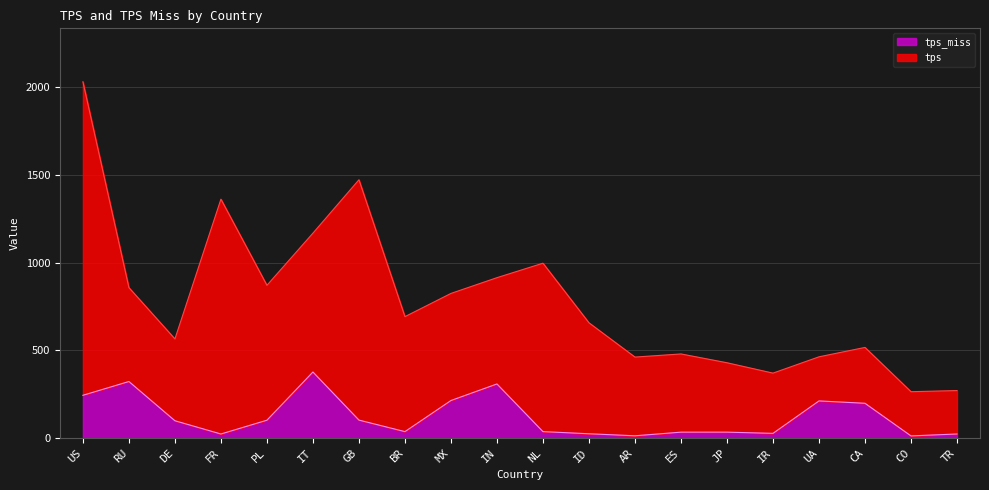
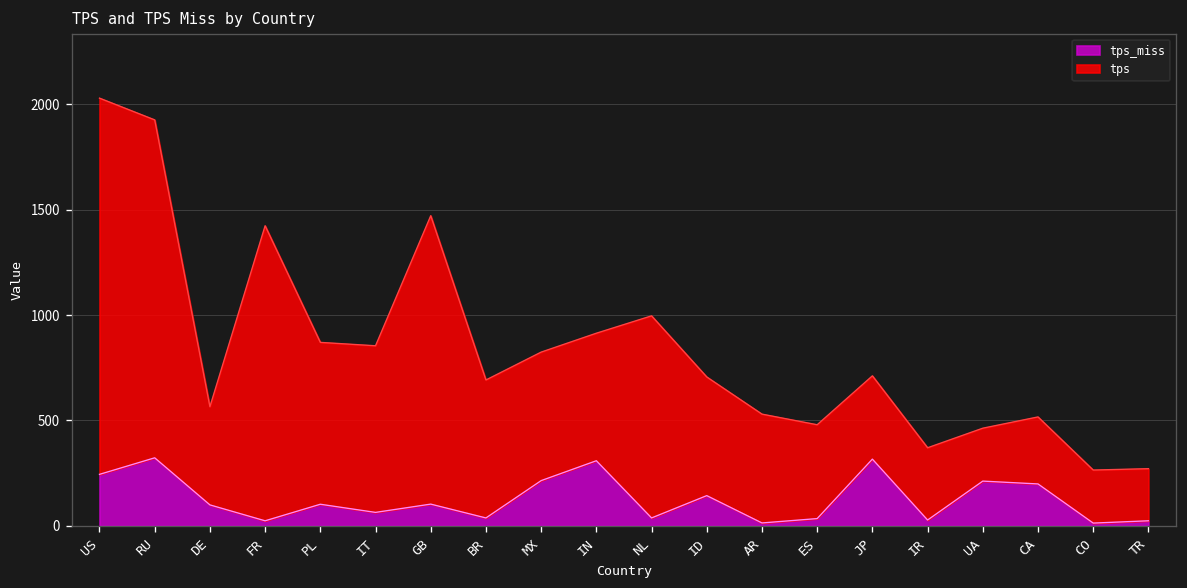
  {
    "tps_miss": {
      "US": 240,
      "RU": 320,
      "DE": 100,
      "FR": 20,
      "PL": 100,
-     "IT": 380,
+     "IT": 60,
      "GB": 100,
      "BR": 40,
      "MX": 210,
      "IN": 310,
      "NL": 40,
-     "ID": 20,
+     "ID": 140,
      "AR": 10,
      "ES": 30,
-     "JP": 30,
+     "JP": 320,
      "IR": 30,
      "UA": 210,
      "CA": 200,
      "CO": 10,
      "TR": 20
    },
    "tps": {
      "US": 1790,
-     "RU": 530,
+     "RU": 1600,
      "DE": 470,
-     "FR": 1340,
+     "FR": 1400,
      "PL": 770,
      "IT": 790,
      "GB": 1370,
      "BR": 650,
      "MX": 610,
      "IN": 610,
      "NL": 960,
-     "ID": 630,
-     "AR": 450,
+     "ID": 560,
+     "AR": 520,
      "ES": 450,
      "JP": 400,
      "IR": 340,
      "UA": 250,
      "CA": 320,
      "CO": 250,
      "TR": 250
    }
  }
